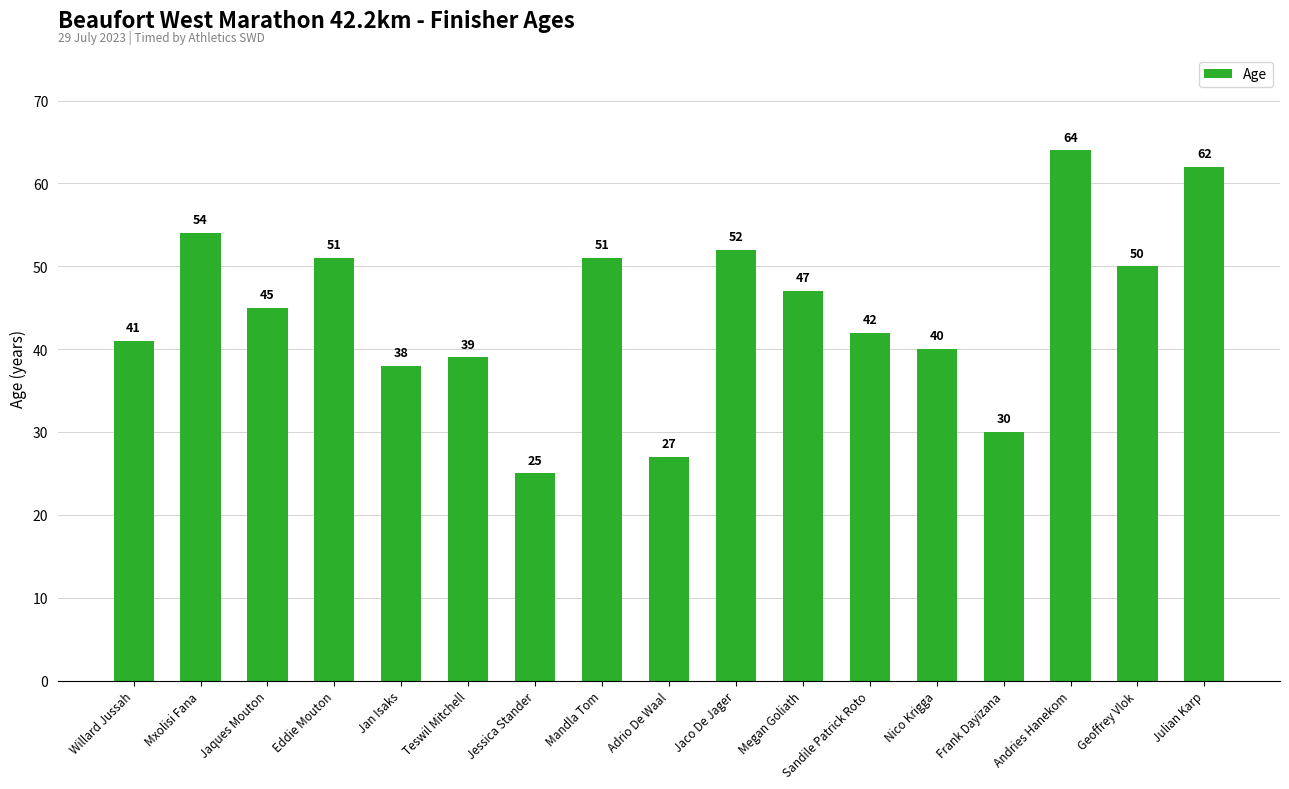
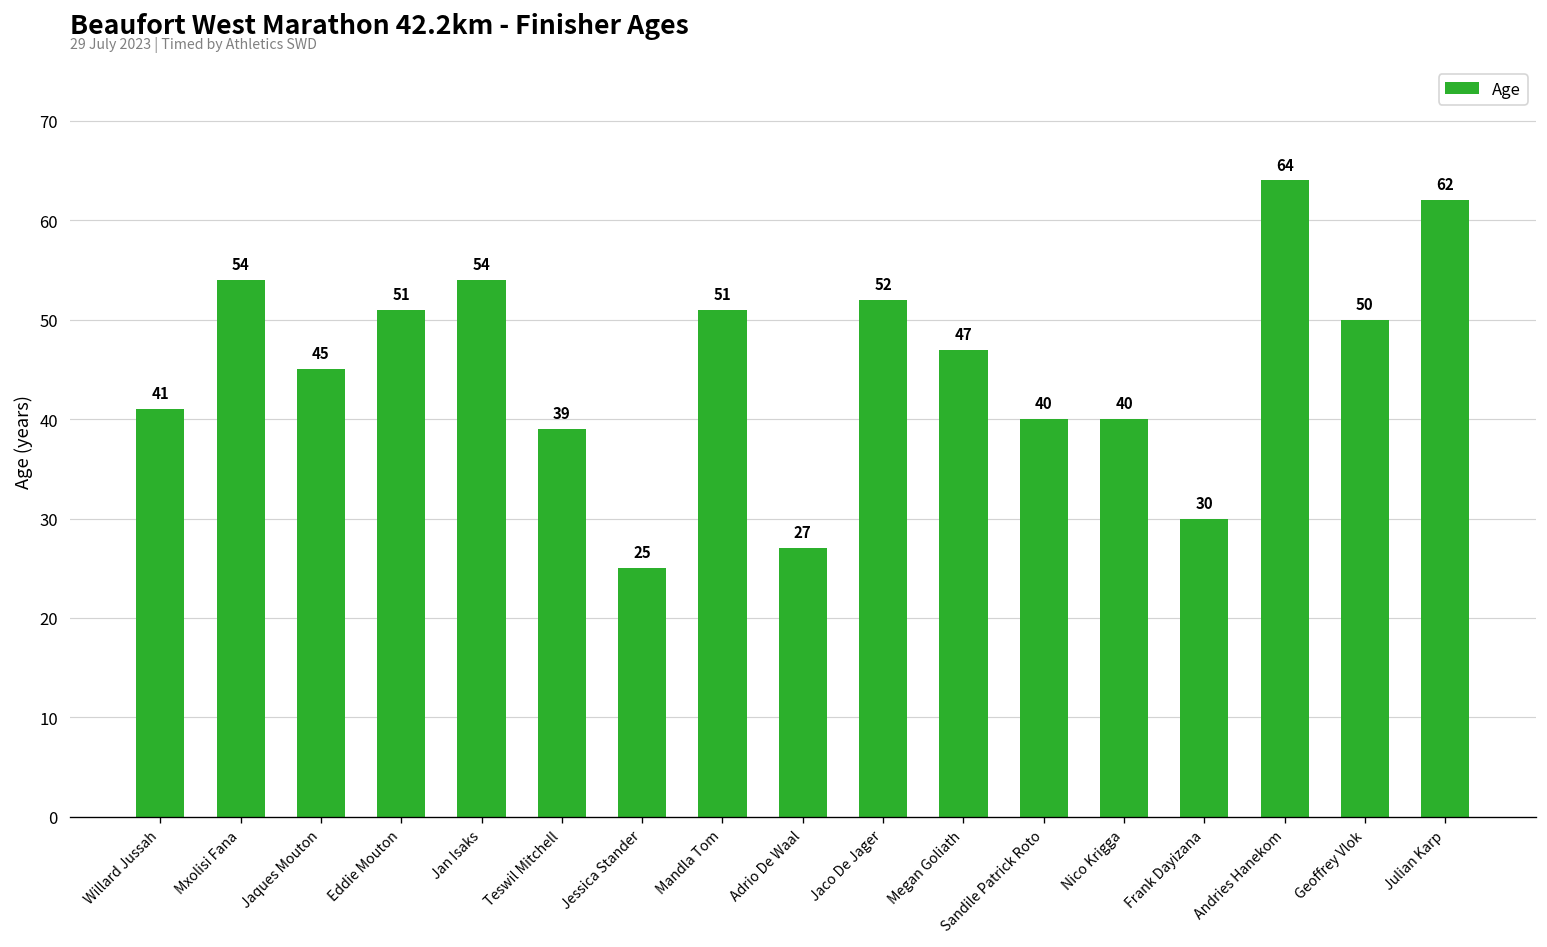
  {
    "Willard Jussah": 41,
    "Mxolisi Fana": 54,
    "Jaques Mouton": 45,
    "Eddie Mouton": 51,
-   "Jan Isaks": 38,
+   "Jan Isaks": 54,
    "Teswil Mitchell": 39,
    "Jessica Stander": 25,
    "Mandla Tom": 51,
    "Adrio De Waal": 27,
    "Jaco De Jager": 52,
    "Megan Goliath": 47,
-   "Sandile Patrick Roto": 42,
+   "Sandile Patrick Roto": 40,
    "Nico Krigga": 40,
    "Frank Dayizana": 30,
    "Andries Hanekom": 64,
    "Geoffrey Vlok": 50,
    "Julian Karp": 62
  }
